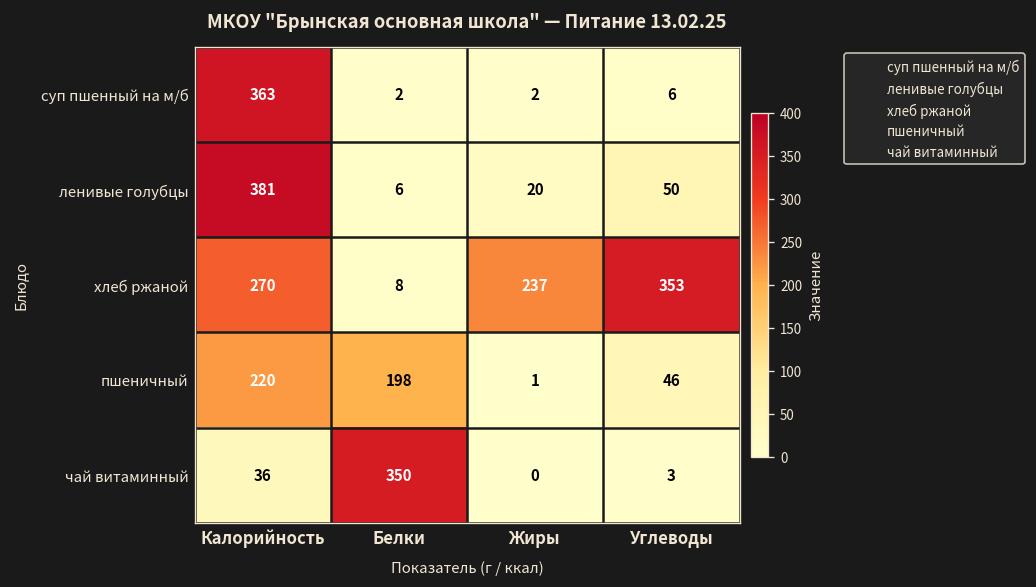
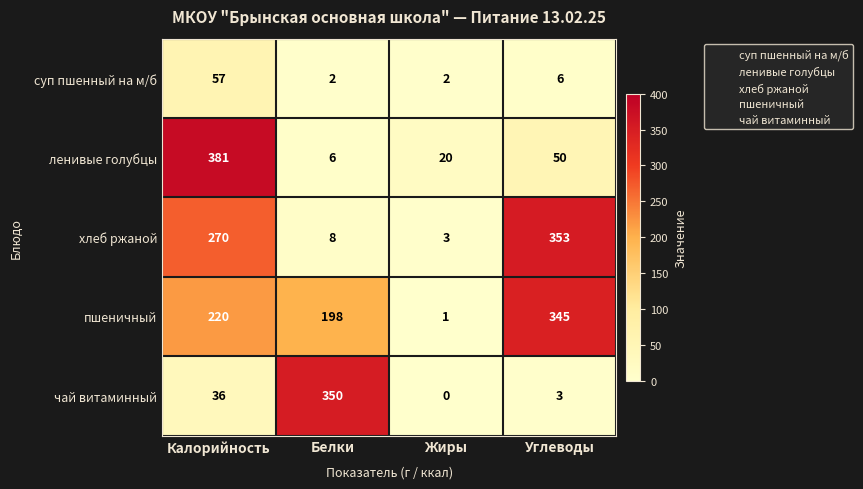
  {
    "суп пшенный на м/б": {
-     "Калорийность": 363,
+     "Калорийность": 57,
      "Белки": 2,
      "Жиры": 2,
      "Углеводы": 6
    },
    "ленивые голубцы": {
      "Калорийность": 381,
      "Белки": 6,
      "Жиры": 20,
      "Углеводы": 50
    },
    "хлеб ржаной": {
      "Калорийность": 270,
      "Белки": 8,
-     "Жиры": 237,
+     "Жиры": 3,
      "Углеводы": 353
    },
    "пшеничный": {
      "Калорийность": 220,
      "Белки": 198,
      "Жиры": 1,
-     "Углеводы": 46
+     "Углеводы": 345
    },
    "чай витаминный": {
      "Калорийность": 36,
      "Белки": 350,
      "Жиры": 0,
      "Углеводы": 3
    }
  }
